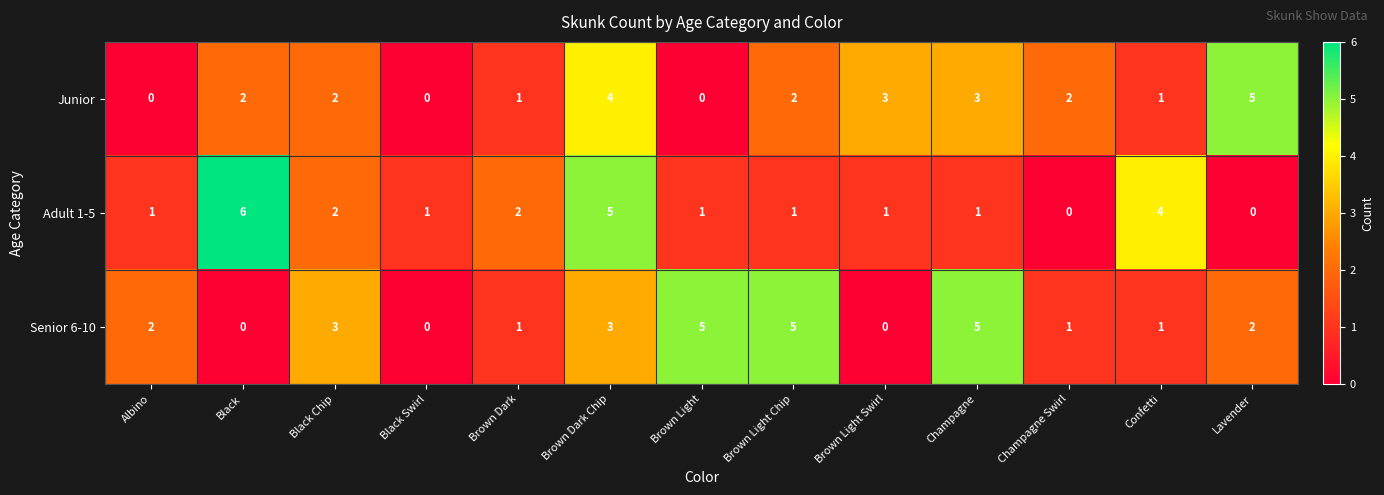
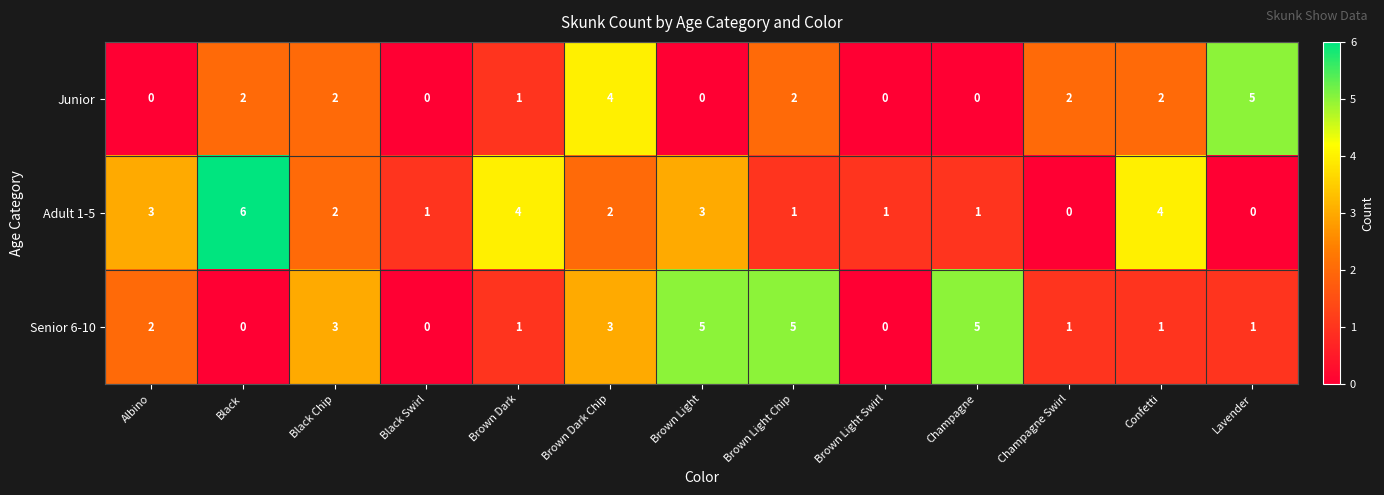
  {
    "Junior": {
      "Albino": 0,
      "Black": 2,
      "Black Chip": 2,
      "Black Swirl": 0,
      "Brown Dark": 1,
      "Brown Dark Chip": 4,
      "Brown Light": 0,
      "Brown Light Chip": 2,
-     "Brown Light Swirl": 3,
-     "Champagne": 3,
+     "Brown Light Swirl": 0,
+     "Champagne": 0,
      "Champagne Swirl": 2,
-     "Confetti": 1,
+     "Confetti": 2,
      "Lavender": 5
    },
    "Adult 1-5": {
-     "Albino": 1,
+     "Albino": 3,
      "Black": 6,
      "Black Chip": 2,
      "Black Swirl": 1,
-     "Brown Dark": 2,
-     "Brown Dark Chip": 5,
-     "Brown Light": 1,
+     "Brown Dark": 4,
+     "Brown Dark Chip": 2,
+     "Brown Light": 3,
      "Brown Light Chip": 1,
      "Brown Light Swirl": 1,
      "Champagne": 1,
      "Champagne Swirl": 0,
      "Confetti": 4,
      "Lavender": 0
    },
    "Senior 6-10": {
      "Albino": 2,
      "Black": 0,
      "Black Chip": 3,
      "Black Swirl": 0,
      "Brown Dark": 1,
      "Brown Dark Chip": 3,
      "Brown Light": 5,
      "Brown Light Chip": 5,
      "Brown Light Swirl": 0,
      "Champagne": 5,
      "Champagne Swirl": 1,
      "Confetti": 1,
-     "Lavender": 2
+     "Lavender": 1
    }
  }
